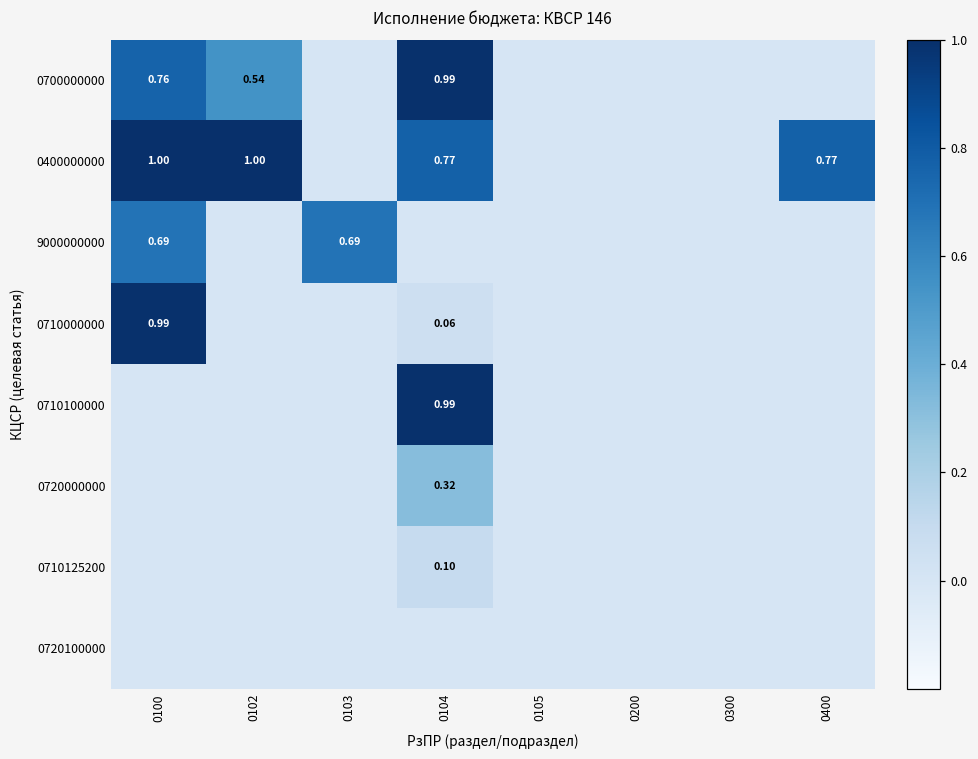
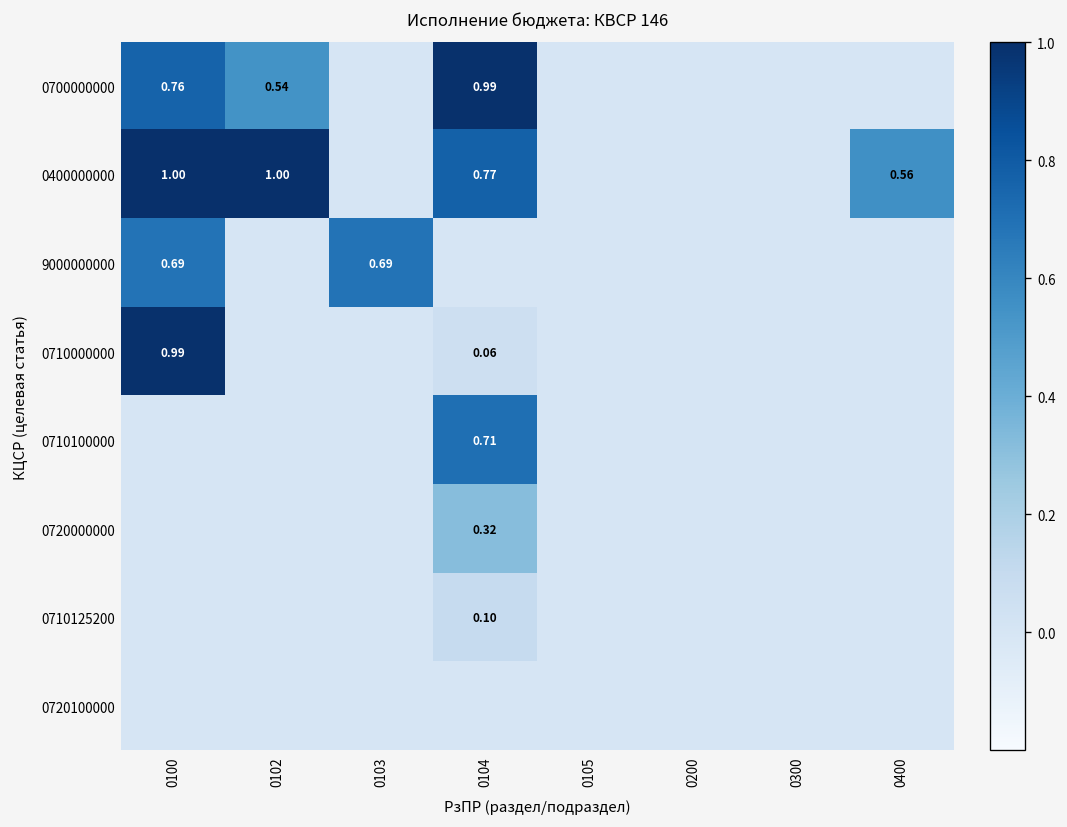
  {
    "0700000000": {
      "0100": 0.76,
      "0102": 0.54,
      "0104": 0.99
    },
    "0400000000": {
      "0100": 1.00,
      "0102": 1.00,
      "0104": 0.77,
-     "0400": 0.77
+     "0400": 0.56
    },
    "9000000000": {
      "0100": 0.69,
      "0103": 0.69
    },
    "0710000000": {
      "0100": 0.99,
      "0104": 0.06
    },
    "0710100000": {
-     "0104": 0.99
+     "0104": 0.71
    },
    "0720000000": {
      "0104": 0.32
    },
    "0710125200": {
      "0104": 0.10
    }
  }
